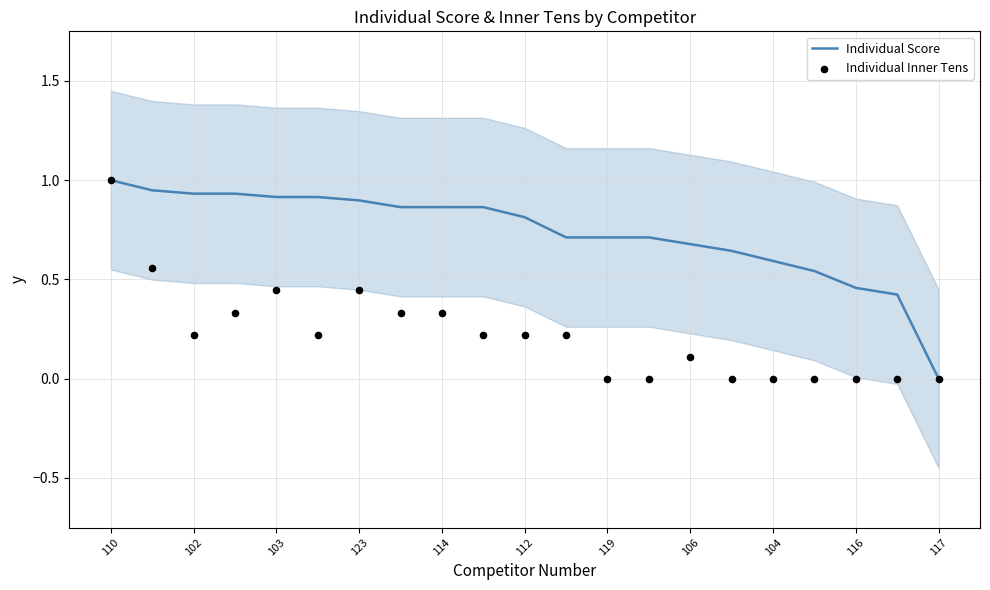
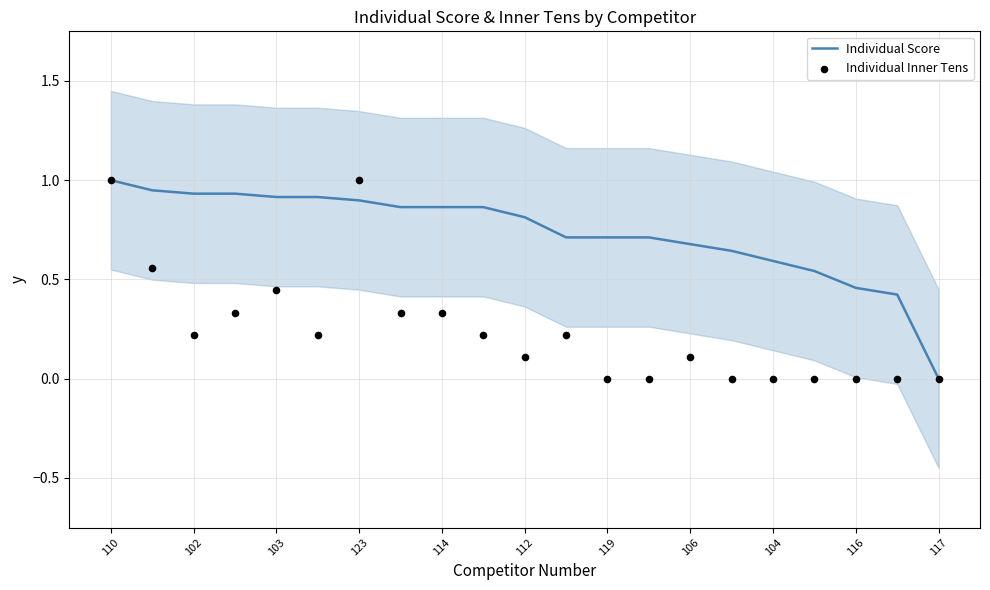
  {
    "Individual Inner Tens": {
-     "123": 0.44,
-     "112": 0.22
+     "123": 1.00,
+     "112": 0.11
    }
  }
